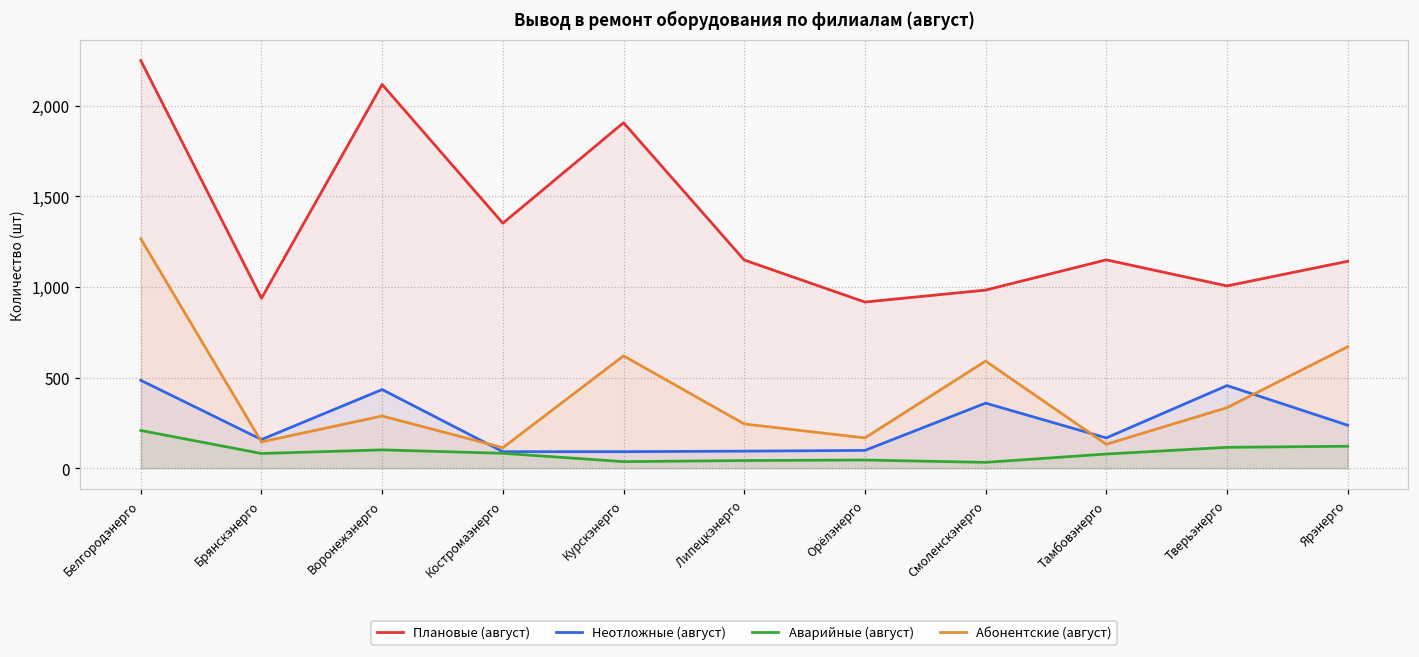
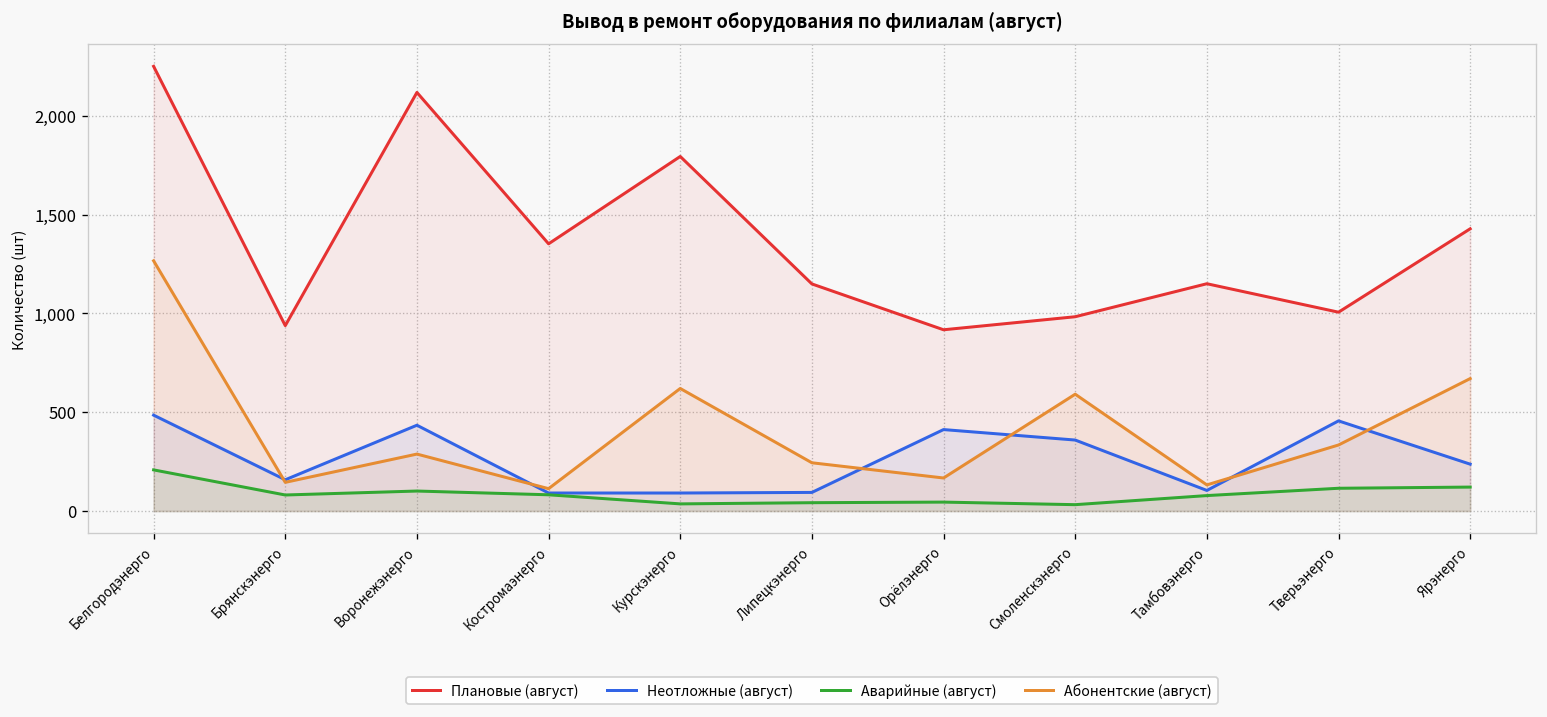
  {
    "Плановые (август)": {
      "Белгородэнерго": "2,250",
      "Брянскэнерго": "940",
      "Воронежэнерго": "2,120",
      "Костромаэнерго": "1,350",
-     "Курскэнерго": "1,910",
+     "Курскэнерго": "1,790",
      "Липецкэнерго": "1,150",
      "Орёлэнерго": "920",
      "Смоленскэнерго": "980",
      "Тамбовэнерго": "1,150",
      "Тверьэнерго": "1,010",
-     "Ярэнерго": "1,140"
+     "Ярэнерго": "1,430"
    },
    "Неотложные (август)": {
      "Белгородэнерго": "490",
      "Воронежэнерго": "430",
      "Курскэнерго": "90",
      "Липецкэнерго": "90",
-     "Орёлэнерго": "100",
+     "Орёлэнерго": "410",
      "Смоленскэнерго": "360",
-     "Тамбовэнерго": "170",
+     "Тамбовэнерго": "100",
      "Тверьэнерго": "460",
      "Ярэнерго": "240"
    },
    "Аварийные (август)": {
      "Белгородэнерго": "210",
      "Брянскэнерго": "80",
      "Воронежэнерго": "100",
      "Курскэнерго": "40",
      "Липецкэнерго": "40",
      "Орёлэнерго": "50",
      "Смоленскэнерго": "30",
      "Тамбовэнерго": "80",
      "Тверьэнерго": "120",
      "Ярэнерго": "120"
    },
    "Абонентские (август)": {
      "Белгородэнерго": "1,270",
      "Воронежэнерго": "290",
      "Костромаэнерго": "110",
      "Курскэнерго": "620",
      "Липецкэнерго": "240",
      "Орёлэнерго": "170",
      "Смоленскэнерго": "590",
      "Тамбовэнерго": "130",
      "Тверьэнерго": "330",
      "Ярэнерго": "670"
    }
  }
